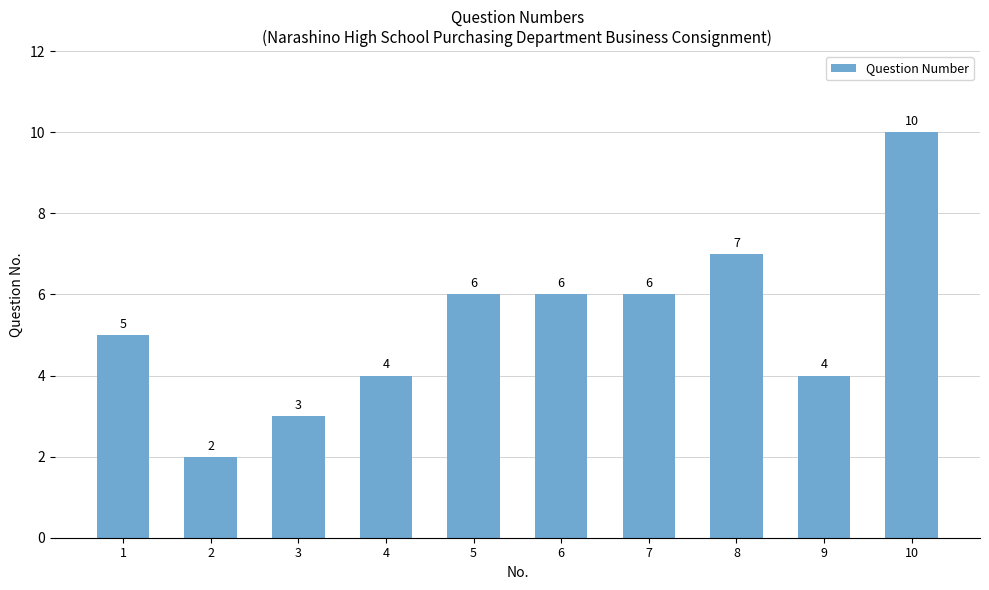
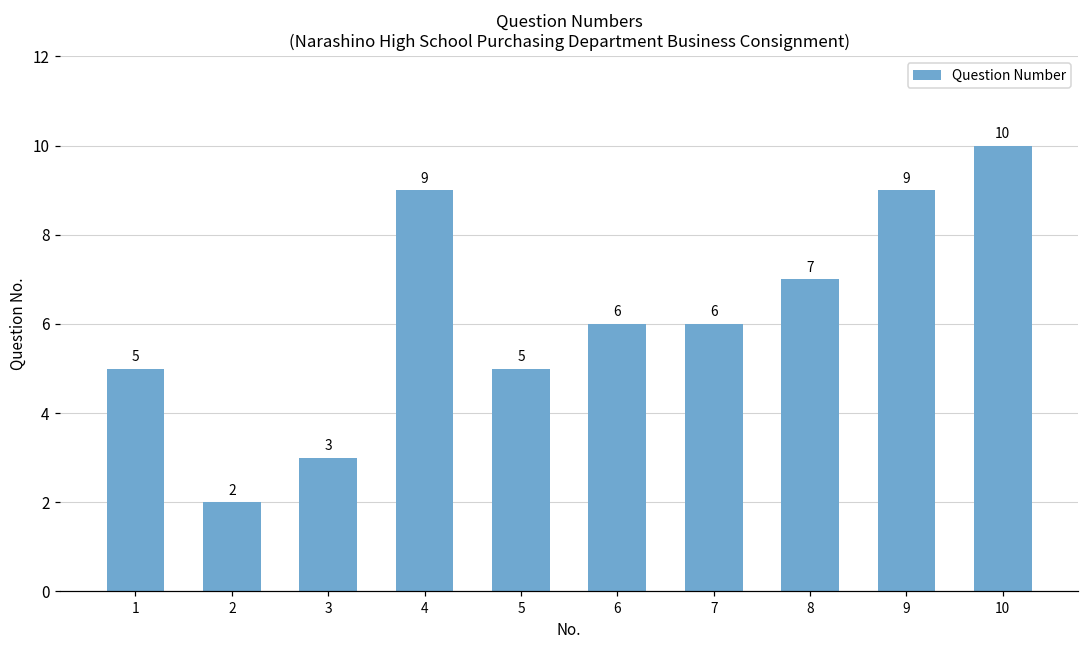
  {
    "1": 5,
    "2": 2,
    "3": 3,
-   "4": 4,
-   "5": 6,
+   "4": 9,
+   "5": 5,
    "6": 6,
    "7": 6,
    "8": 7,
-   "9": 4,
+   "9": 9,
    "10": 10
  }
